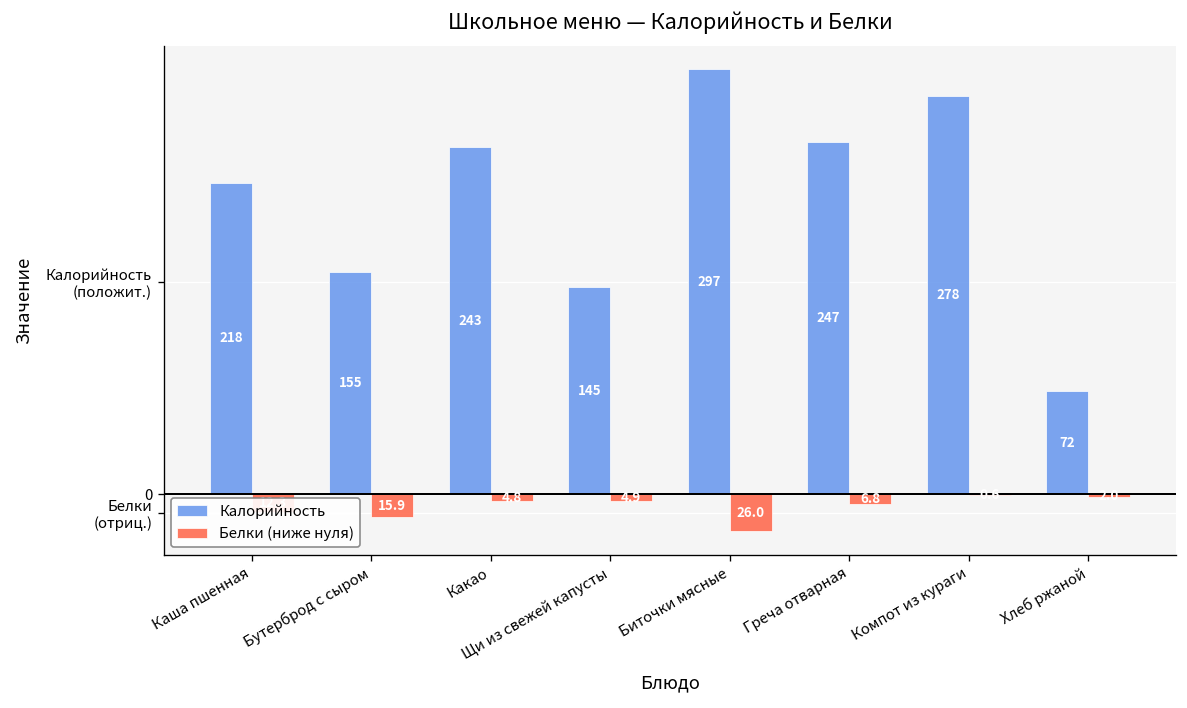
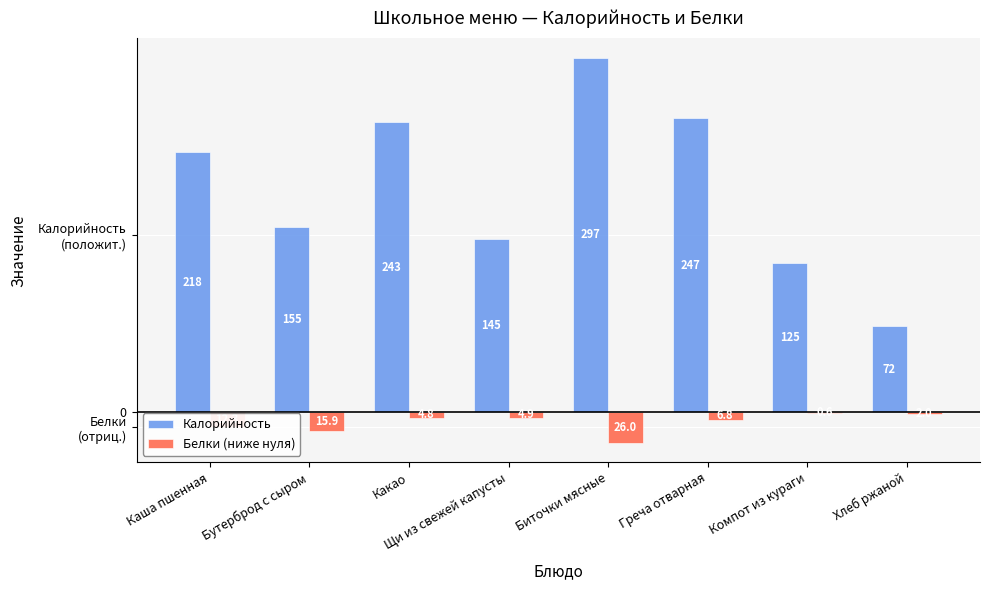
  {
    "Калорийность": {
      "Каша пшенная": 218,
      "Бутерброд с сыром": 155,
      "Какао": 243,
      "Щи из свежей капусты": 145,
      "Биточки мясные": 297,
      "Греча отварная": 247,
-     "Компот из кураги": 278,
+     "Компот из кураги": 125,
      "Хлеб ржаной": 72
    }
  }
